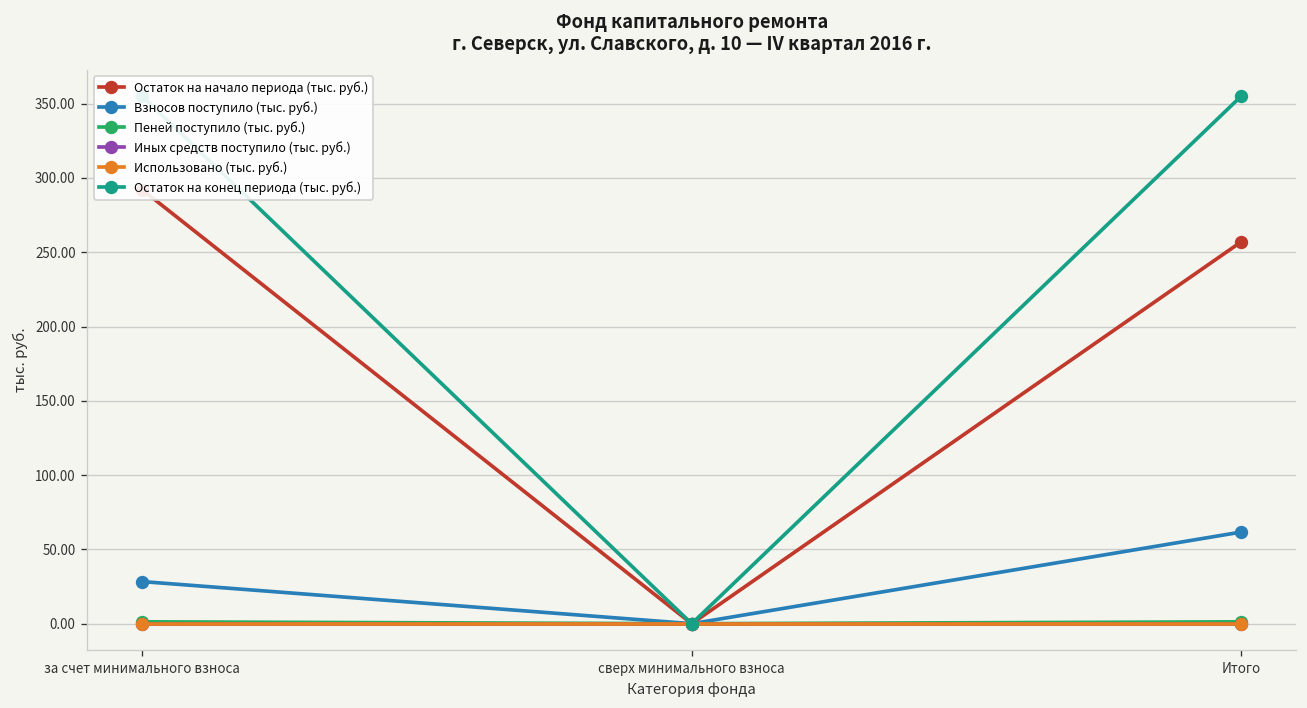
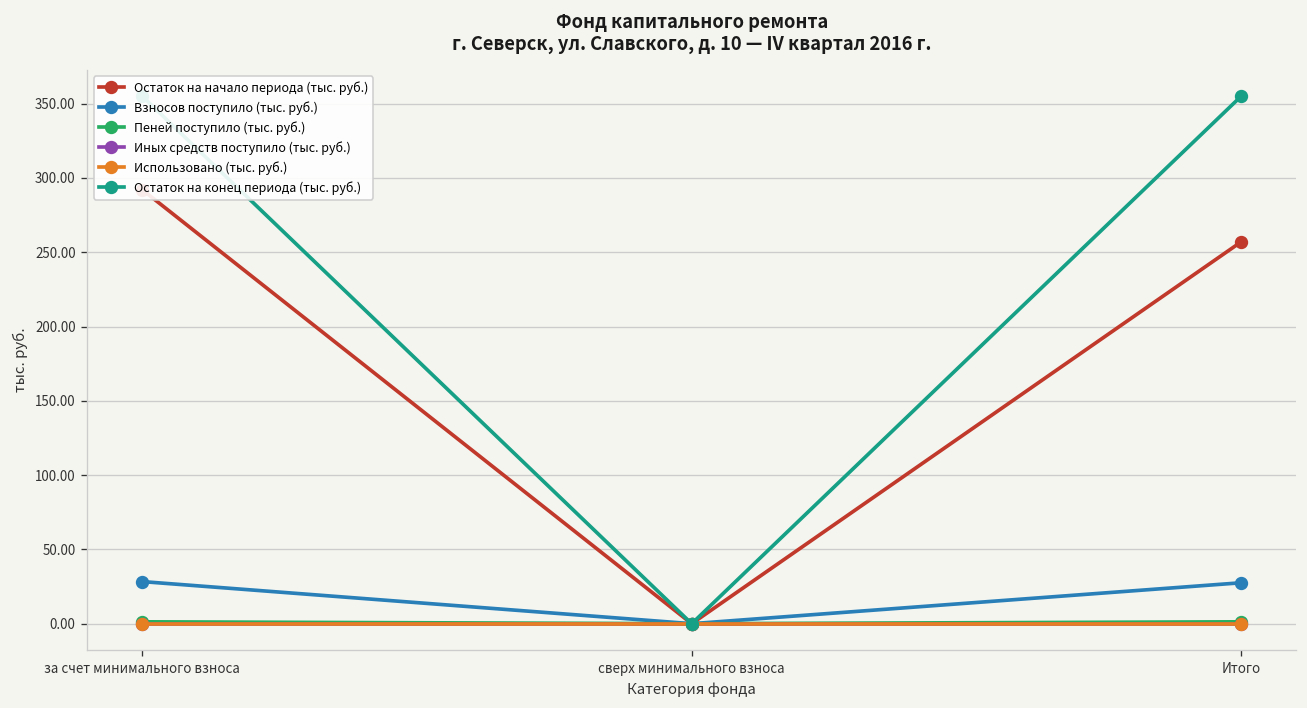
  {
    "Остаток на начало периода (тыс. руб.)": {
      "Итого": 257
    },
    "Взносов поступило (тыс. руб.)": {
      "за счет минимального взноса": 28,
-     "Итого": 62
+     "Итого": 28
    }
  }
